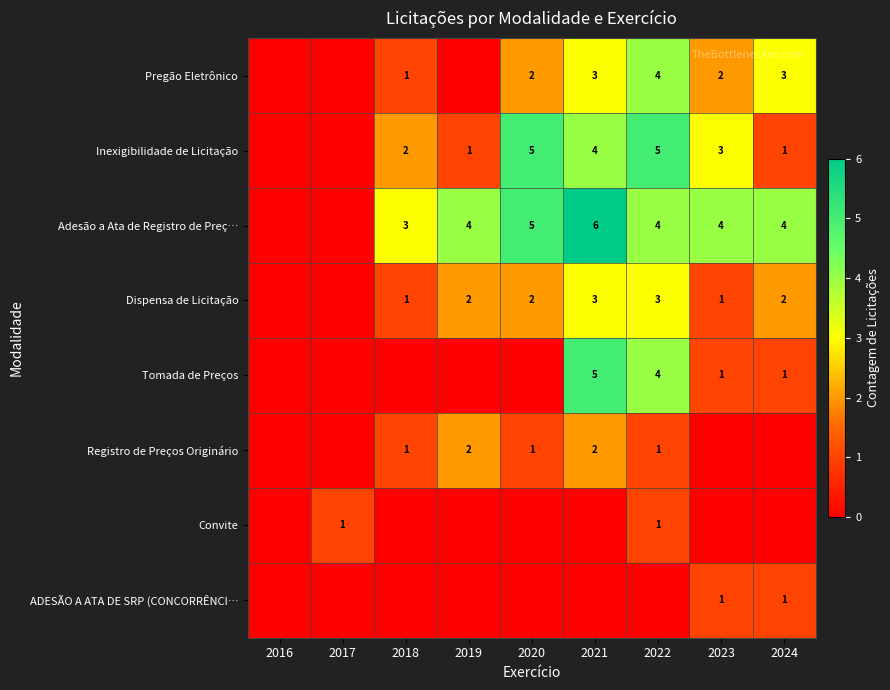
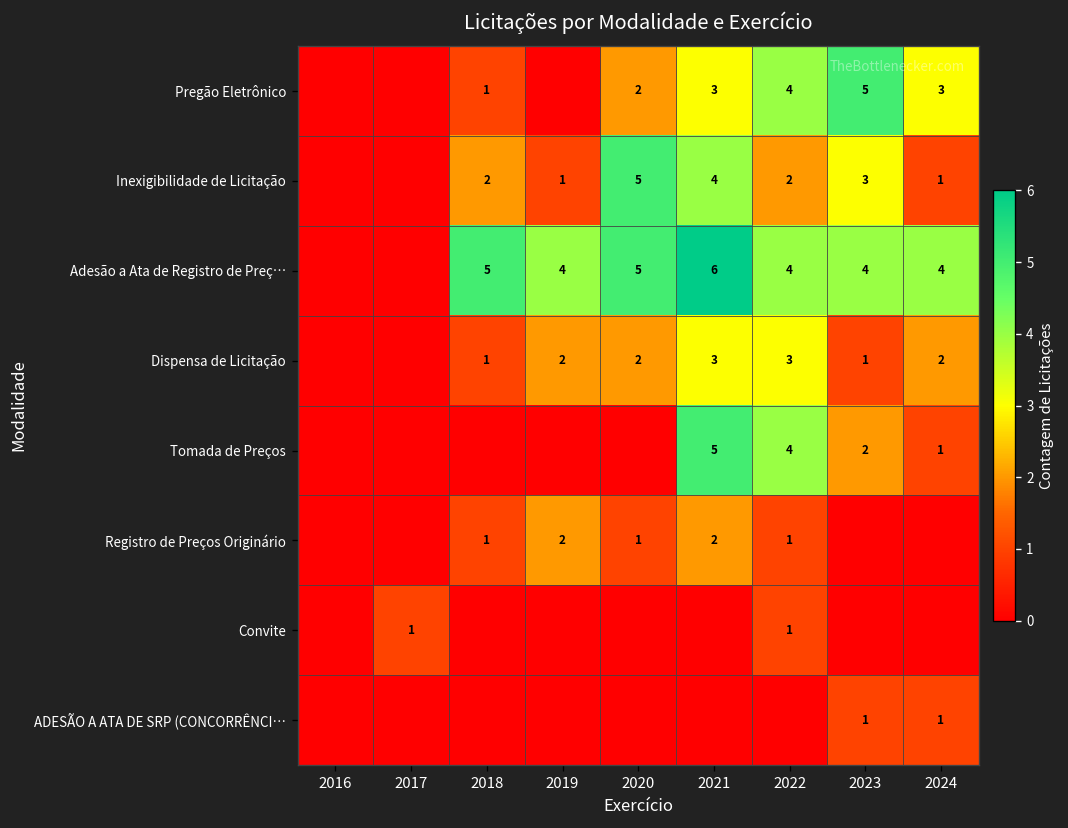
  {
    "Pregão Eletrônico": {
      "2018": 1,
      "2020": 2,
      "2021": 3,
      "2022": 4,
-     "2023": 2,
+     "2023": 5,
      "2024": 3
    },
    "Inexigibilidade de Licitação": {
      "2018": 2,
      "2019": 1,
      "2020": 5,
      "2021": 4,
-     "2022": 5,
+     "2022": 2,
      "2023": 3,
      "2024": 1
    },
    "Adesão a Ata de Registro de Preç…": {
-     "2018": 3,
+     "2018": 5,
      "2019": 4,
      "2020": 5,
      "2021": 6,
      "2022": 4,
      "2023": 4,
      "2024": 4
    },
    "Dispensa de Licitação": {
      "2018": 1,
      "2019": 2,
      "2020": 2,
      "2021": 3,
      "2022": 3,
      "2023": 1,
      "2024": 2
    },
    "Tomada de Preços": {
      "2021": 5,
      "2022": 4,
-     "2023": 1,
+     "2023": 2,
      "2024": 1
    },
    "Registro de Preços Originário": {
      "2018": 1,
      "2019": 2,
      "2020": 1,
      "2021": 2,
      "2022": 1
    },
    "Convite": {
      "2017": 1,
      "2022": 1
    },
    "ADESÃO A ATA DE SRP (CONCORRÊNCI…": {
      "2023": 1,
      "2024": 1
    }
  }
